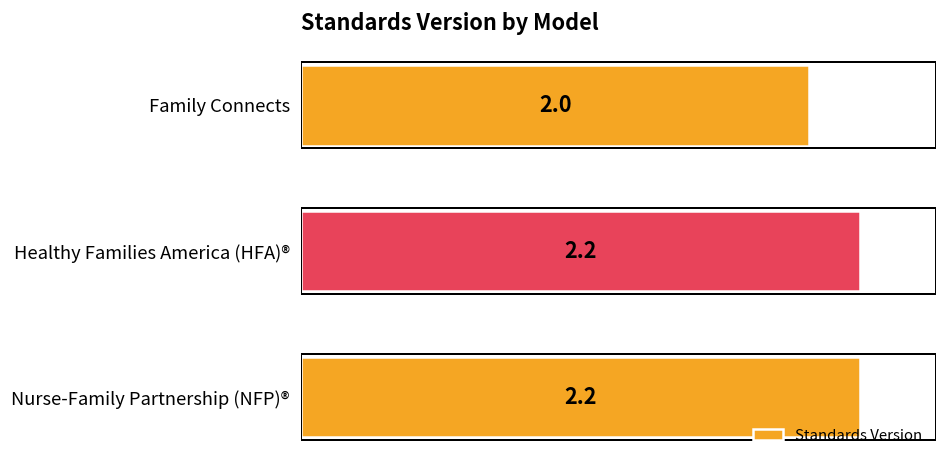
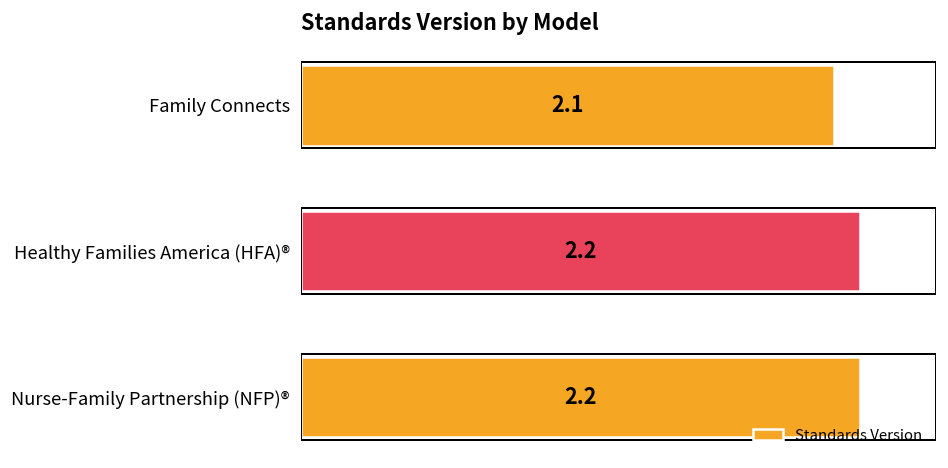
  {
-   "Family Connects": 2.0,
+   "Family Connects": 2.1,
    "Healthy Families America (HFA)®": 2.2,
    "Nurse-Family Partnership (NFP)®": 2.2
  }
